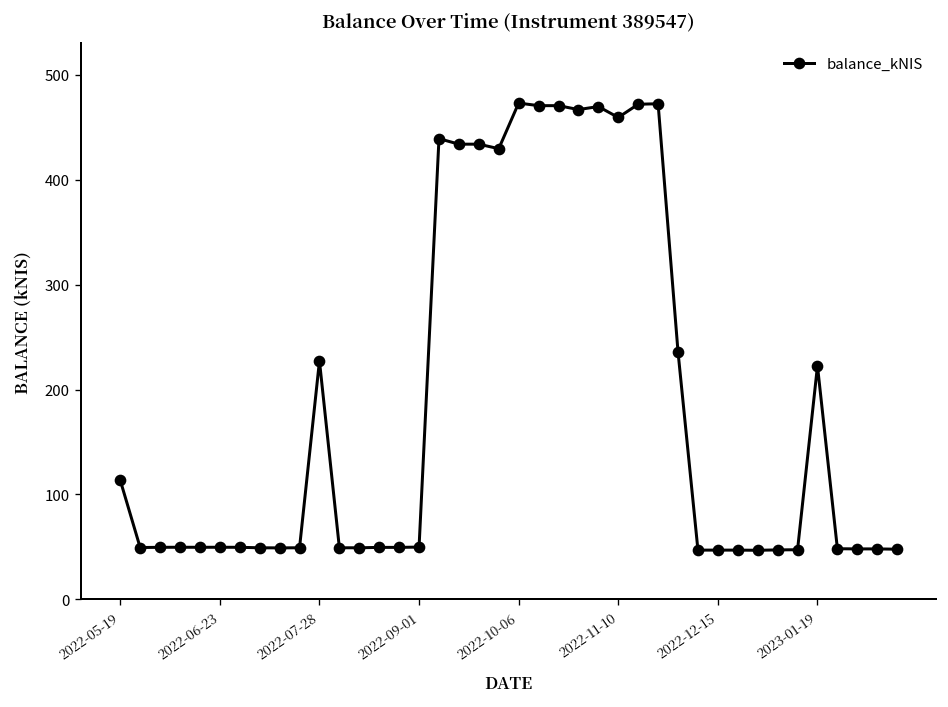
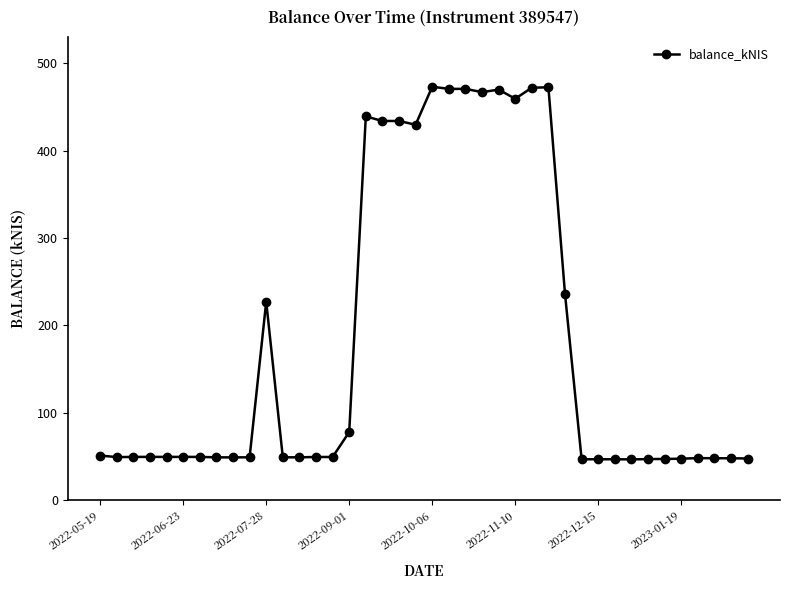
  {
-   "2022-05-19": 110,
+   "2022-05-19": 50,
    "2022-06-23": 50,
    "2022-07-28": 230,
-   "2022-09-01": 50,
+   "2022-09-01": 80,
    "2022-10-06": 470,
    "2022-11-10": 460,
    "2022-12-15": 50,
-   "2023-01-19": 220
+   "2023-01-19": 50
  }
